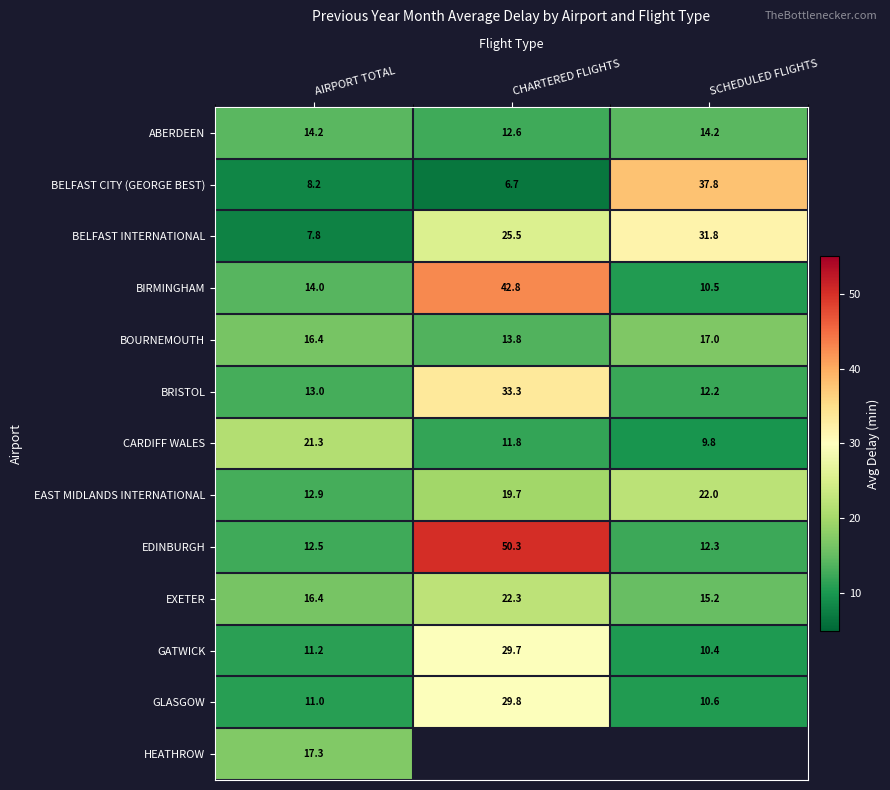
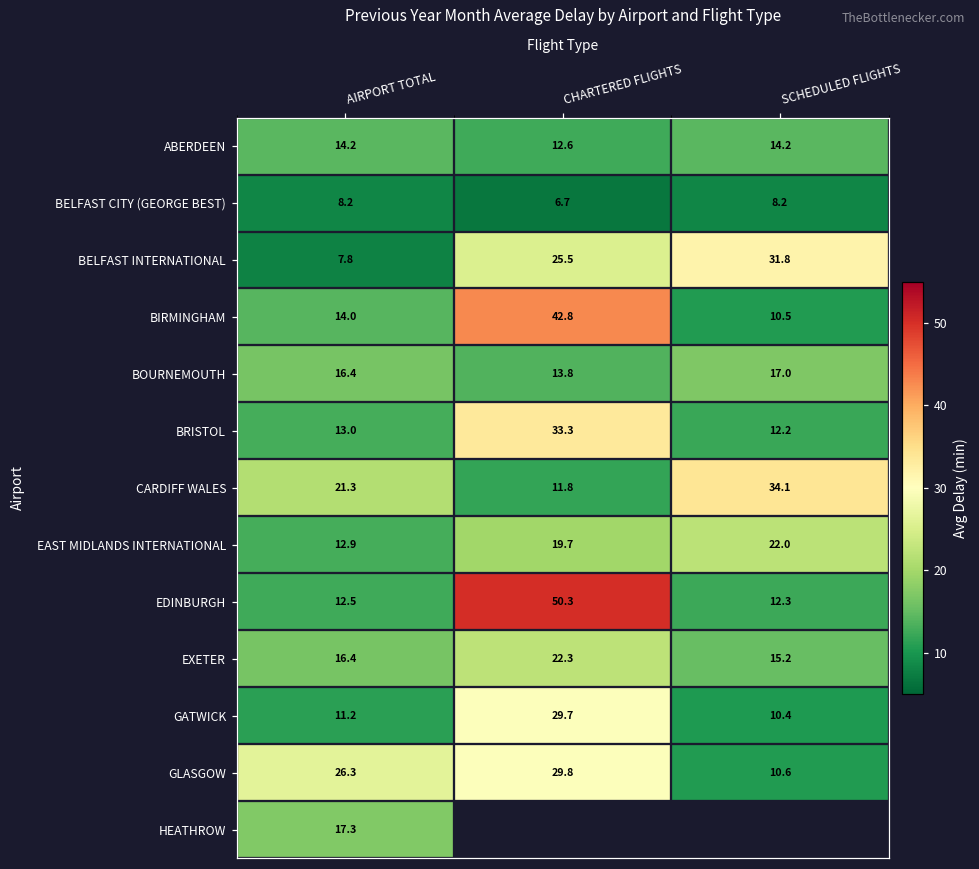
  {
    "ABERDEEN": {
      "AIRPORT TOTAL": 14.2,
      "CHARTERED FLIGHTS": 12.6,
      "SCHEDULED FLIGHTS": 14.2
    },
    "BELFAST CITY (GEORGE BEST)": {
      "AIRPORT TOTAL": 8.2,
      "CHARTERED FLIGHTS": 6.7,
-     "SCHEDULED FLIGHTS": 37.8
+     "SCHEDULED FLIGHTS": 8.2
    },
    "BELFAST INTERNATIONAL": {
      "AIRPORT TOTAL": 7.8,
      "CHARTERED FLIGHTS": 25.5,
      "SCHEDULED FLIGHTS": 31.8
    },
    "BIRMINGHAM": {
      "AIRPORT TOTAL": 14.0,
      "CHARTERED FLIGHTS": 42.8,
      "SCHEDULED FLIGHTS": 10.5
    },
    "BOURNEMOUTH": {
      "AIRPORT TOTAL": 16.4,
      "CHARTERED FLIGHTS": 13.8,
      "SCHEDULED FLIGHTS": 17.0
    },
    "BRISTOL": {
      "AIRPORT TOTAL": 13.0,
      "CHARTERED FLIGHTS": 33.3,
      "SCHEDULED FLIGHTS": 12.2
    },
    "CARDIFF WALES": {
      "AIRPORT TOTAL": 21.3,
      "CHARTERED FLIGHTS": 11.8,
-     "SCHEDULED FLIGHTS": 9.8
+     "SCHEDULED FLIGHTS": 34.1
    },
    "EAST MIDLANDS INTERNATIONAL": {
      "AIRPORT TOTAL": 12.9,
      "CHARTERED FLIGHTS": 19.7,
      "SCHEDULED FLIGHTS": 22.0
    },
    "EDINBURGH": {
      "AIRPORT TOTAL": 12.5,
      "CHARTERED FLIGHTS": 50.3,
      "SCHEDULED FLIGHTS": 12.3
    },
    "EXETER": {
      "AIRPORT TOTAL": 16.4,
      "CHARTERED FLIGHTS": 22.3,
      "SCHEDULED FLIGHTS": 15.2
    },
    "GATWICK": {
      "AIRPORT TOTAL": 11.2,
      "CHARTERED FLIGHTS": 29.7,
      "SCHEDULED FLIGHTS": 10.4
    },
    "GLASGOW": {
-     "AIRPORT TOTAL": 11.0,
+     "AIRPORT TOTAL": 26.3,
      "CHARTERED FLIGHTS": 29.8,
      "SCHEDULED FLIGHTS": 10.6
    },
    "HEATHROW": {
      "AIRPORT TOTAL": 17.3
    }
  }
